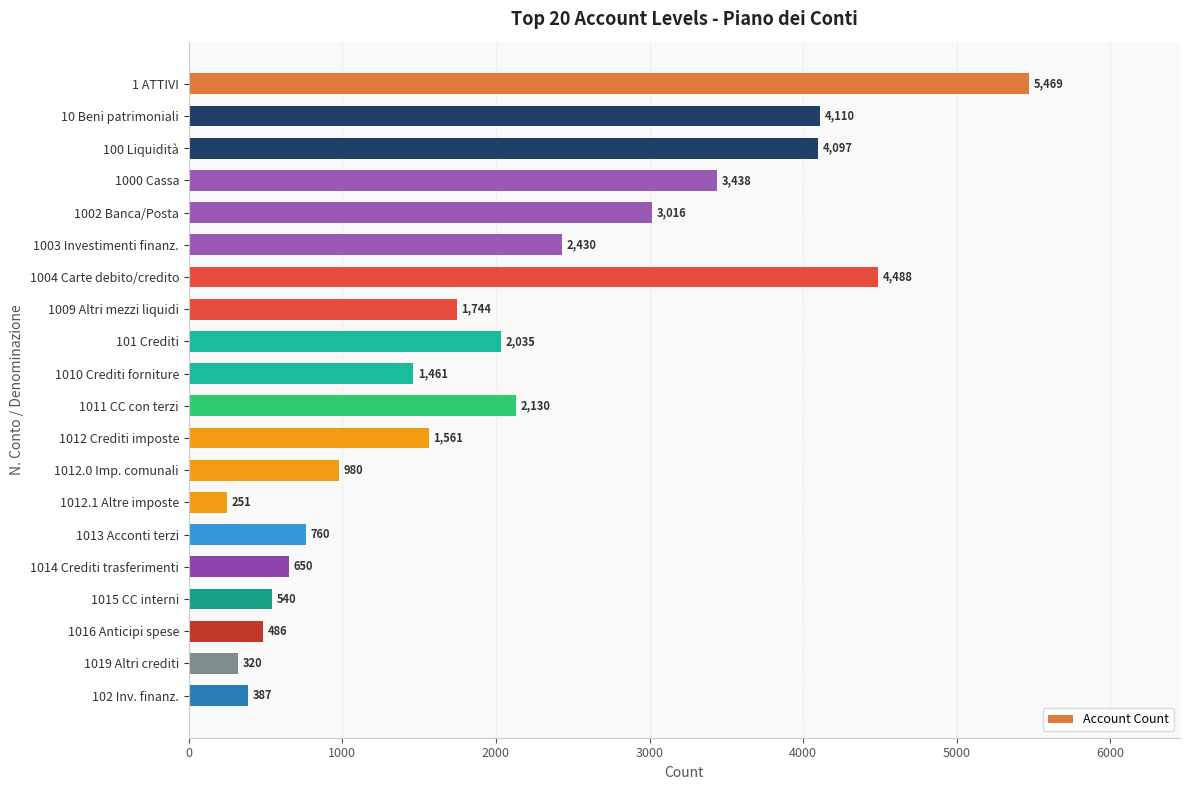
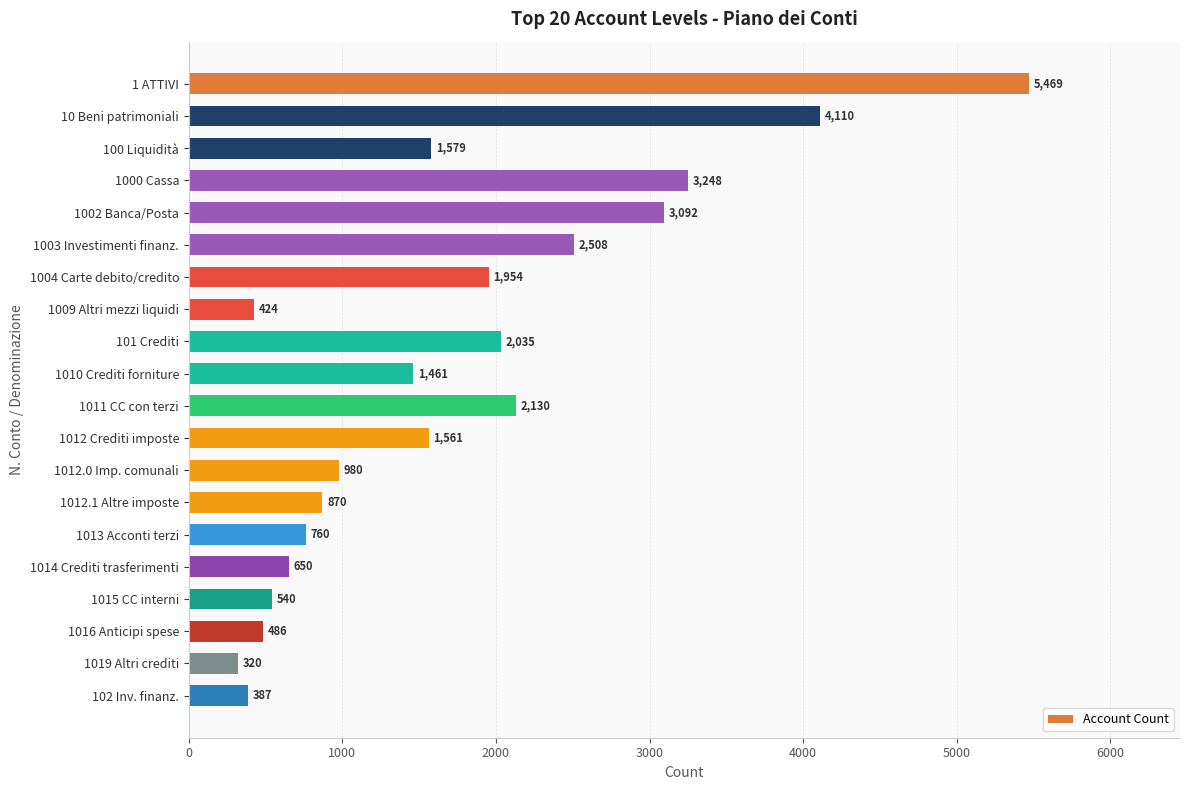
  {
    "1 ATTIVI": "5,469",
    "10 Beni patrimoniali": "4,110",
-   "100 Liquidità": "4,097",
-   "1000 Cassa": "3,438",
-   "1002 Banca/Posta": "3,016",
-   "1003 Investimenti finanz.": "2,430",
-   "1004 Carte debito/credito": "4,488",
-   "1009 Altri mezzi liquidi": "1,744",
+   "100 Liquidità": "1,579",
+   "1000 Cassa": "3,248",
+   "1002 Banca/Posta": "3,092",
+   "1003 Investimenti finanz.": "2,508",
+   "1004 Carte debito/credito": "1,954",
+   "1009 Altri mezzi liquidi": "424",
    "101 Crediti": "2,035",
    "1010 Crediti forniture": "1,461",
    "1011 CC con terzi": "2,130",
    "1012 Crediti imposte": "1,561",
    "1012.0 Imp. comunali": "980",
-   "1012.1 Altre imposte": "251",
+   "1012.1 Altre imposte": "870",
    "1013 Acconti terzi": "760",
    "1014 Crediti trasferimenti": "650",
    "1015 CC interni": "540",
    "1016 Anticipi spese": "486",
    "1019 Altri crediti": "320",
    "102 Inv. finanz.": "387"
  }
